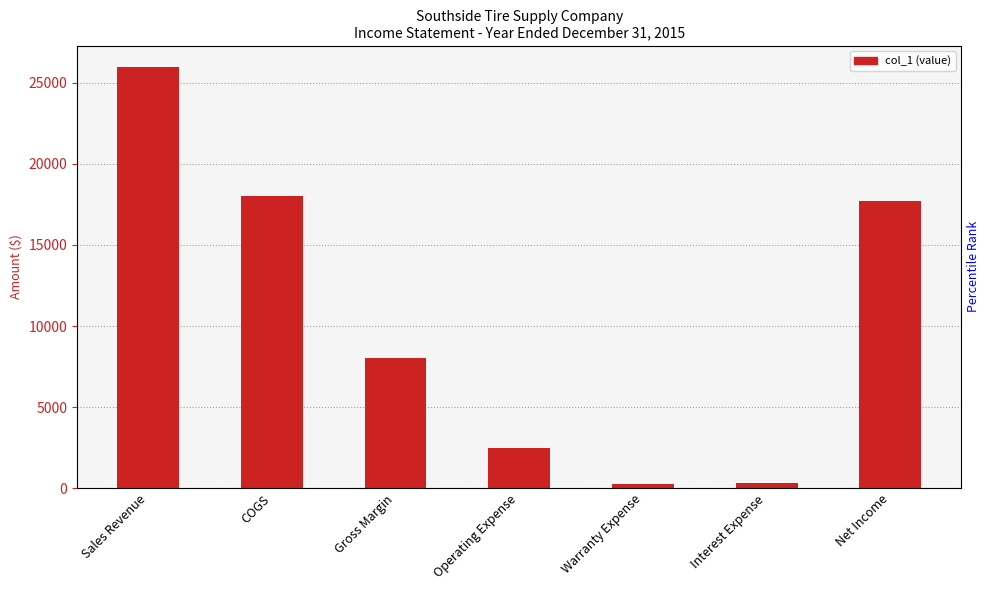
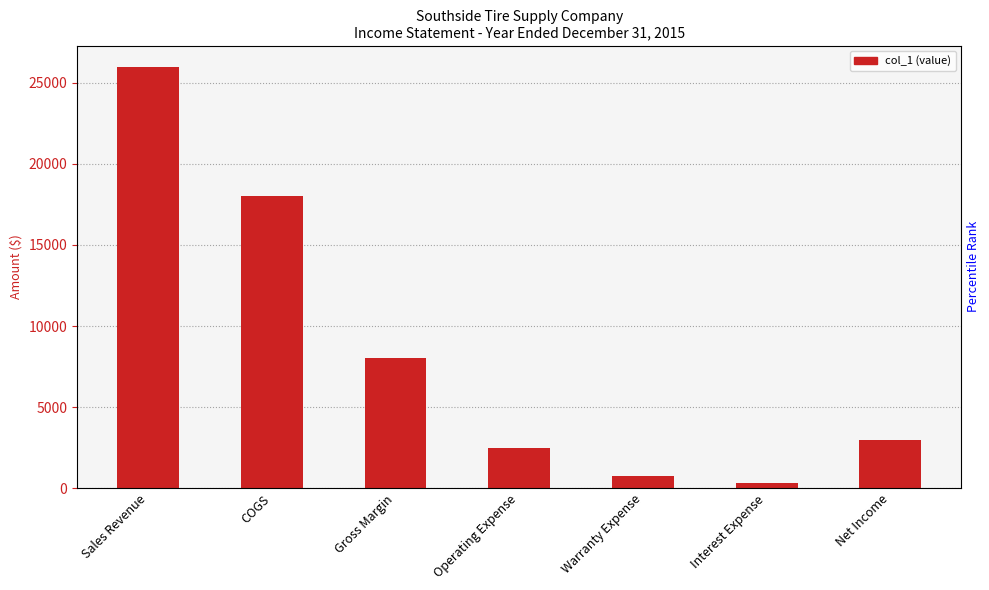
  {
    "Sales Revenue": 26000,
    "COGS": 18000,
    "Gross Margin": 8000,
    "Operating Expense": 2500,
-   "Warranty Expense": 300,
+   "Warranty Expense": 800,
    "Interest Expense": 300,
-   "Net Income": 17700
+   "Net Income": 3000
  }
